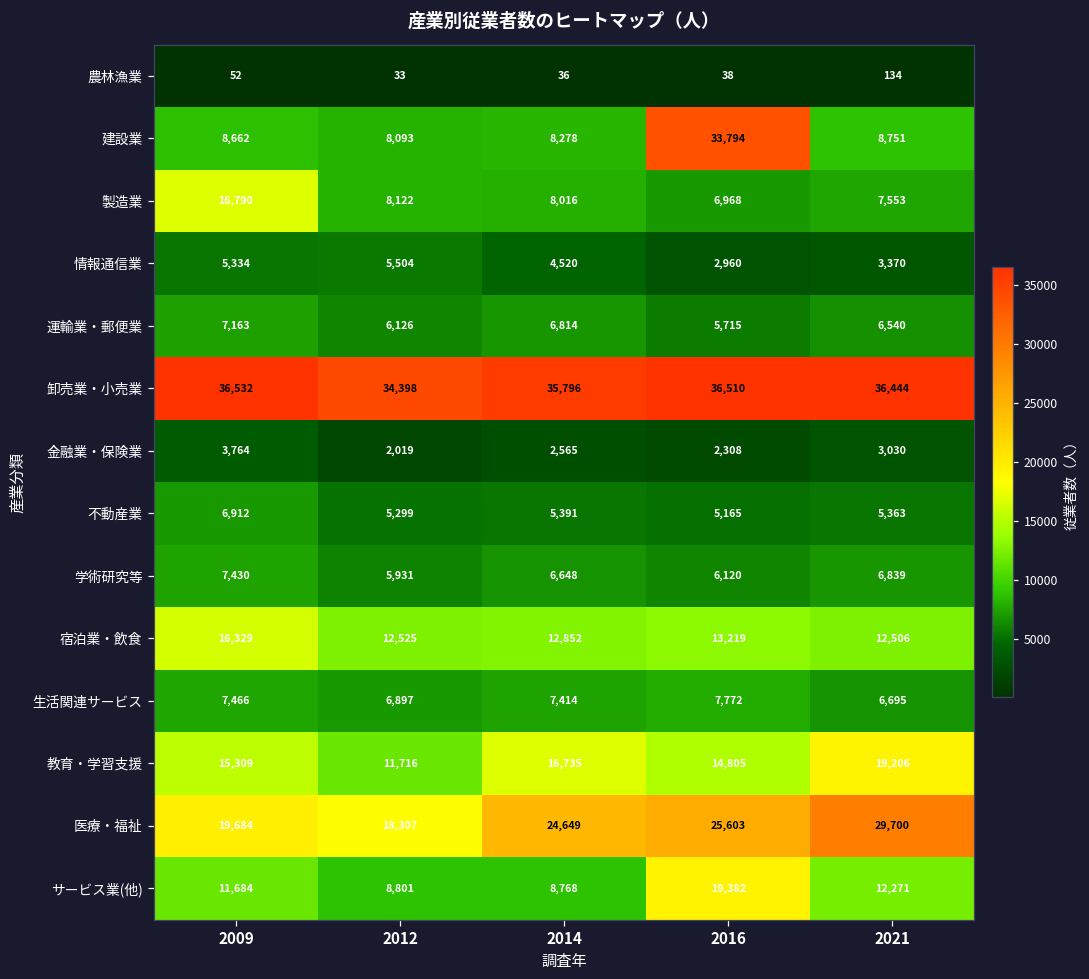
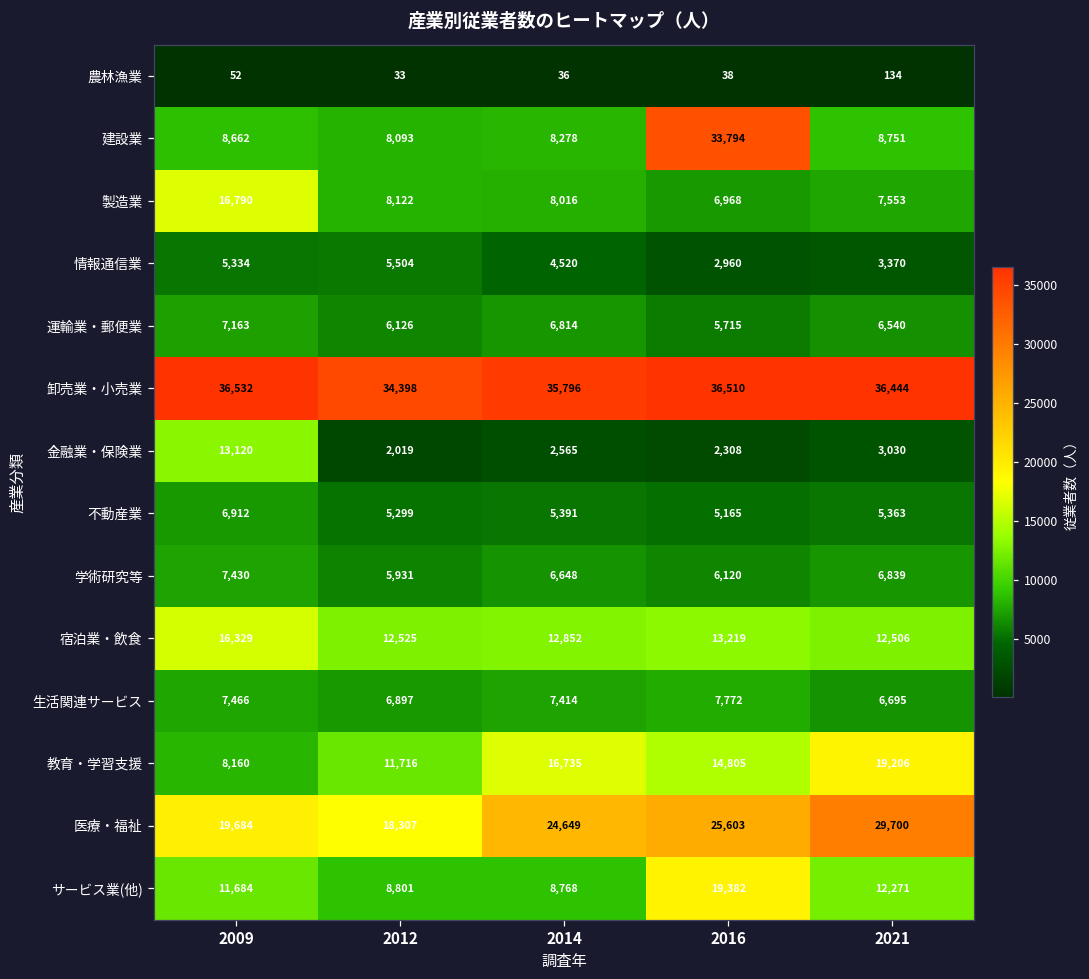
  {
    "農林漁業": {
      "2009": "52",
      "2012": "33",
      "2014": "36",
      "2016": "38",
      "2021": "134"
    },
    "建設業": {
      "2009": "8,662",
      "2012": "8,093",
      "2014": "8,278",
      "2016": "33,794",
      "2021": "8,751"
    },
    "製造業": {
      "2009": "16,790",
      "2012": "8,122",
      "2014": "8,016",
      "2016": "6,968",
      "2021": "7,553"
    },
    "情報通信業": {
      "2009": "5,334",
      "2012": "5,504",
      "2014": "4,520",
      "2016": "2,960",
      "2021": "3,370"
    },
    "運輸業・郵便業": {
      "2009": "7,163",
      "2012": "6,126",
      "2014": "6,814",
      "2016": "5,715",
      "2021": "6,540"
    },
    "卸売業・小売業": {
      "2009": "36,532",
      "2012": "34,398",
      "2014": "35,796",
      "2016": "36,510",
      "2021": "36,444"
    },
    "金融業・保険業": {
-     "2009": "3,764",
+     "2009": "13,120",
      "2012": "2,019",
      "2014": "2,565",
      "2016": "2,308",
      "2021": "3,030"
    },
    "不動産業": {
      "2009": "6,912",
      "2012": "5,299",
      "2014": "5,391",
      "2016": "5,165",
      "2021": "5,363"
    },
    "学術研究等": {
      "2009": "7,430",
      "2012": "5,931",
      "2014": "6,648",
      "2016": "6,120",
      "2021": "6,839"
    },
    "宿泊業・飲食": {
      "2009": "16,329",
      "2012": "12,525",
      "2014": "12,852",
      "2016": "13,219",
      "2021": "12,506"
    },
    "生活関連サービス": {
      "2009": "7,466",
      "2012": "6,897",
      "2014": "7,414",
      "2016": "7,772",
      "2021": "6,695"
    },
    "教育・学習支援": {
-     "2009": "15,309",
+     "2009": "8,160",
      "2012": "11,716",
      "2014": "16,735",
      "2016": "14,805",
      "2021": "19,206"
    },
    "医療・福祉": {
      "2009": "19,684",
      "2012": "18,307",
      "2014": "24,649",
      "2016": "25,603",
      "2021": "29,700"
    },
    "サービス業(他)": {
      "2009": "11,684",
      "2012": "8,801",
      "2014": "8,768",
      "2016": "19,382",
      "2021": "12,271"
    }
  }
